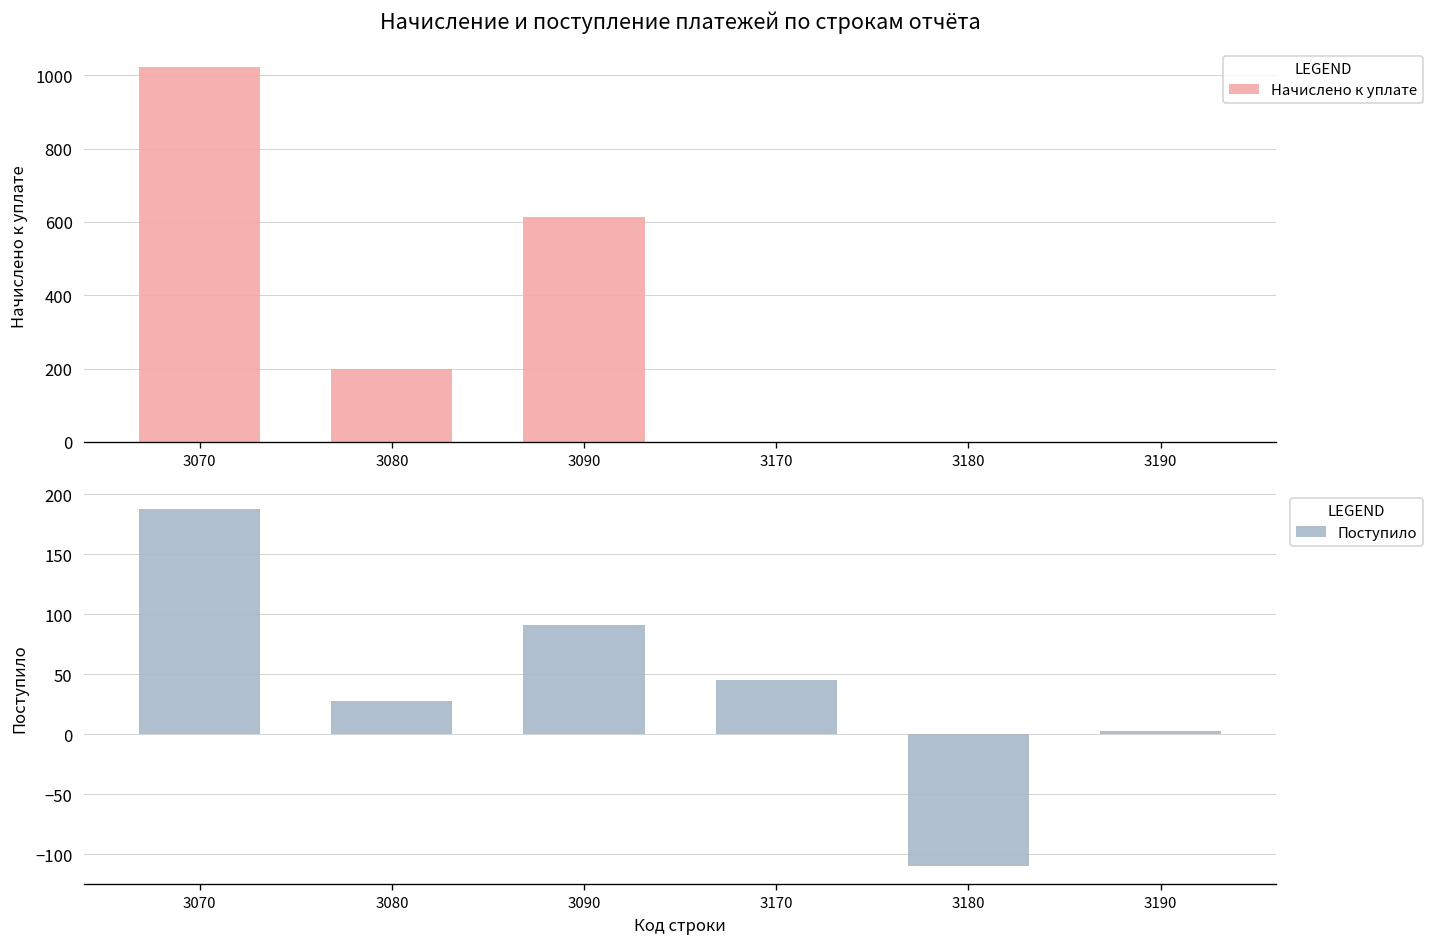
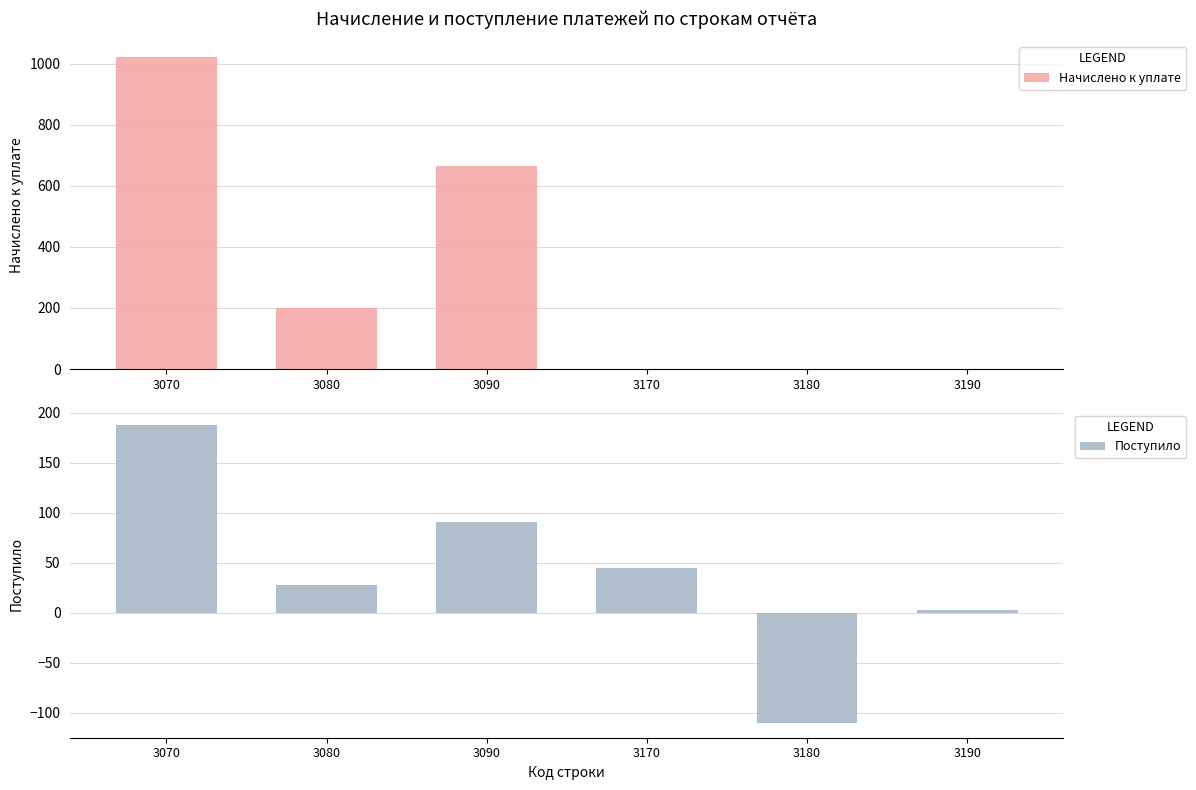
  {
    "Начисление и поступление платежей по строкам отчёта": {
      "3070": 1020,
      "3080": 200,
-     "3090": 610,
+     "3090": 670,
      "3170": 0,
      "3180": 0,
      "3190": 0
    }
  }
